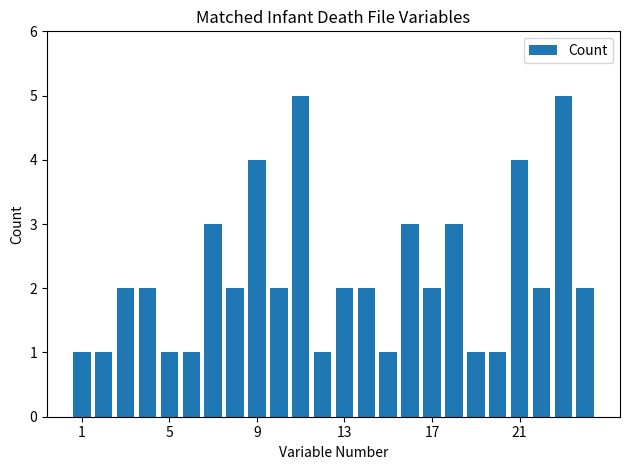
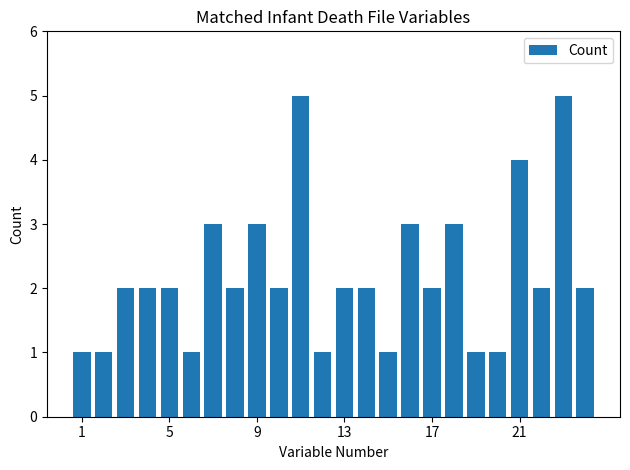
  {
    "1": 1,
-   "5": 1,
-   "9": 4,
+   "5": 2,
+   "9": 3,
    "13": 2,
    "17": 2,
    "21": 4
  }
